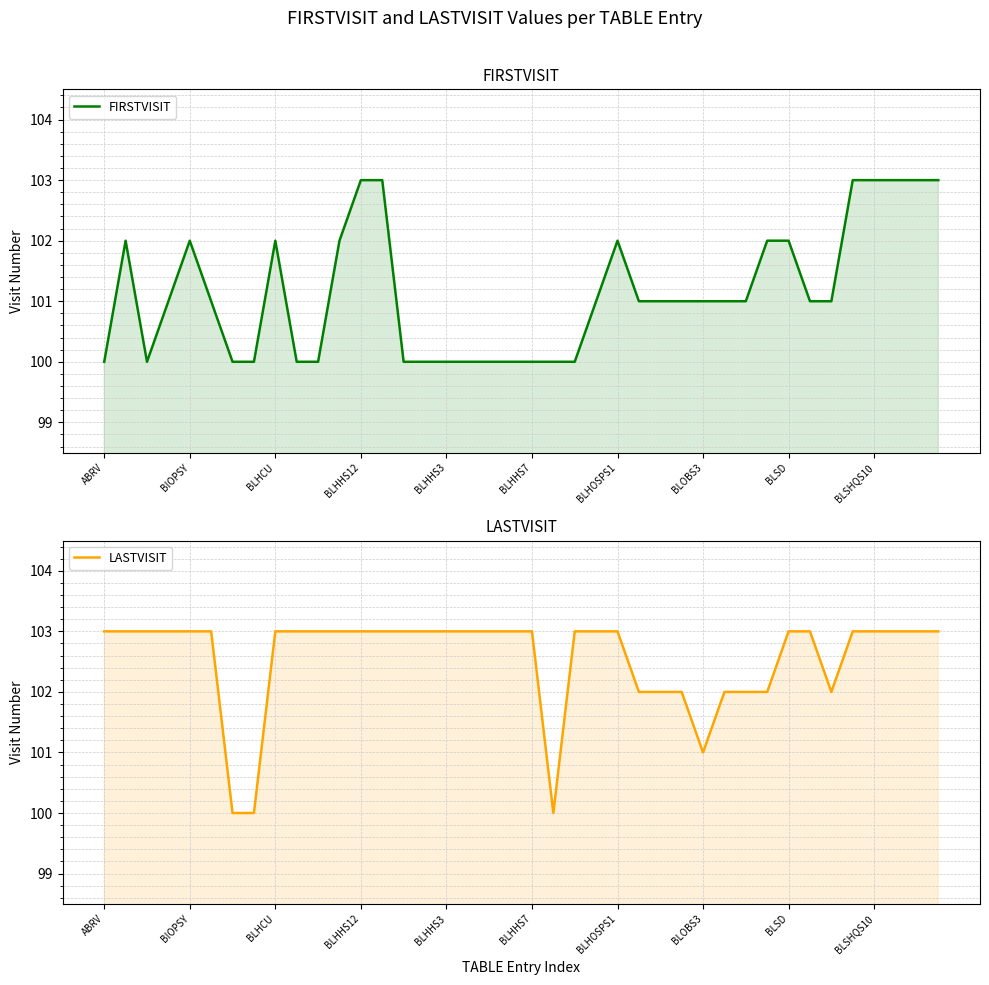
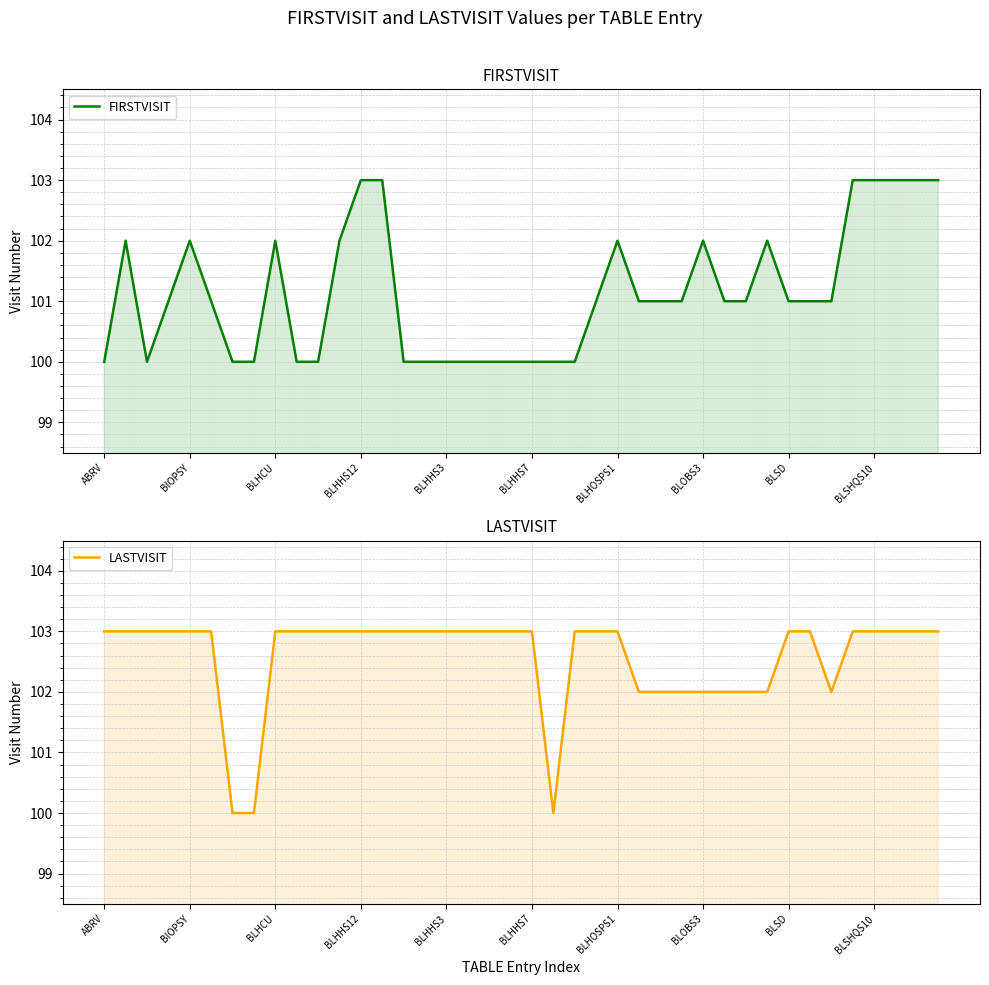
  {
    "FIRSTVISIT": {
      "ABRV": 100,
      "BIOPSY": 102,
      "BLHCU": 102,
      "BLHHS12": 103,
      "BLHHS3": 100,
      "BLHHS7": 100,
      "BLHOSPS1": 102,
-     "BLOBS3": 101,
-     "BLSD": 102,
+     "BLOBS3": 102,
+     "BLSD": 101,
      "BLSHQS10": 103
    },
    "LASTVISIT": {
      "ABRV": 103,
      "BIOPSY": 103,
      "BLHCU": 103,
      "BLHHS12": 103,
      "BLHHS3": 103,
      "BLHHS7": 103,
      "BLHOSPS1": 103,
-     "BLOBS3": 101,
+     "BLOBS3": 102,
      "BLSD": 103,
      "BLSHQS10": 103
    }
  }
